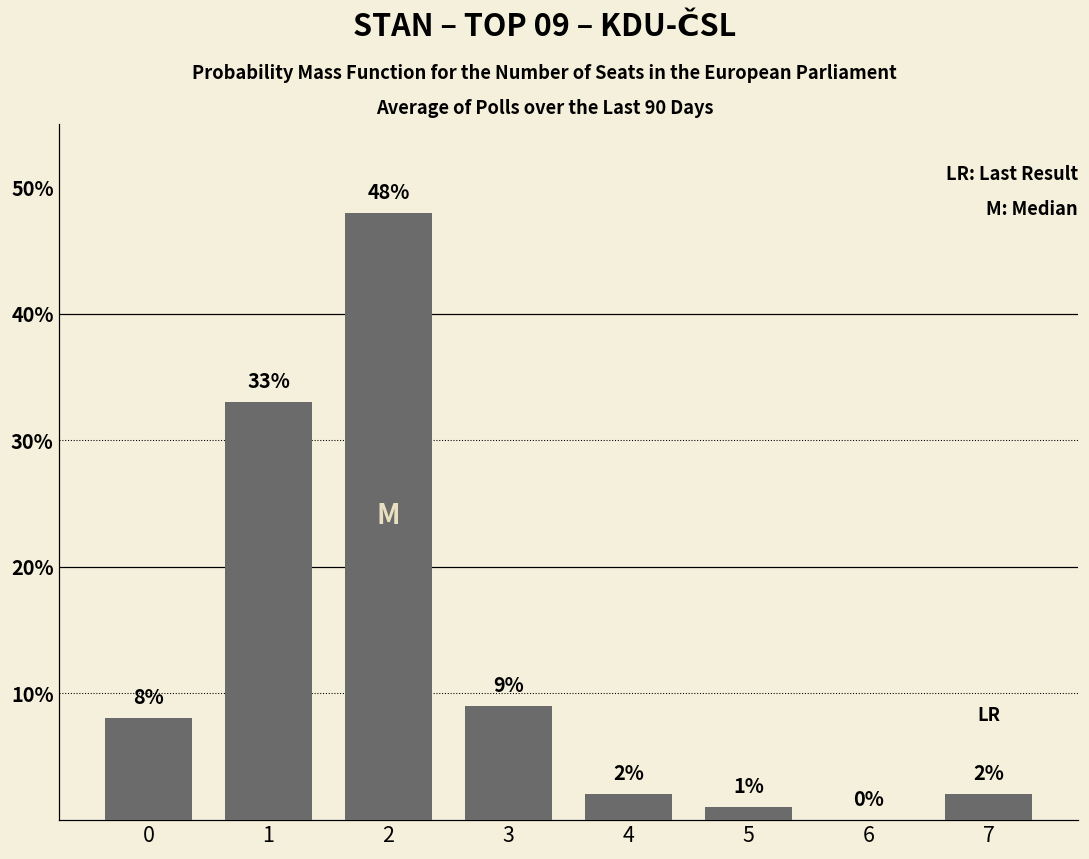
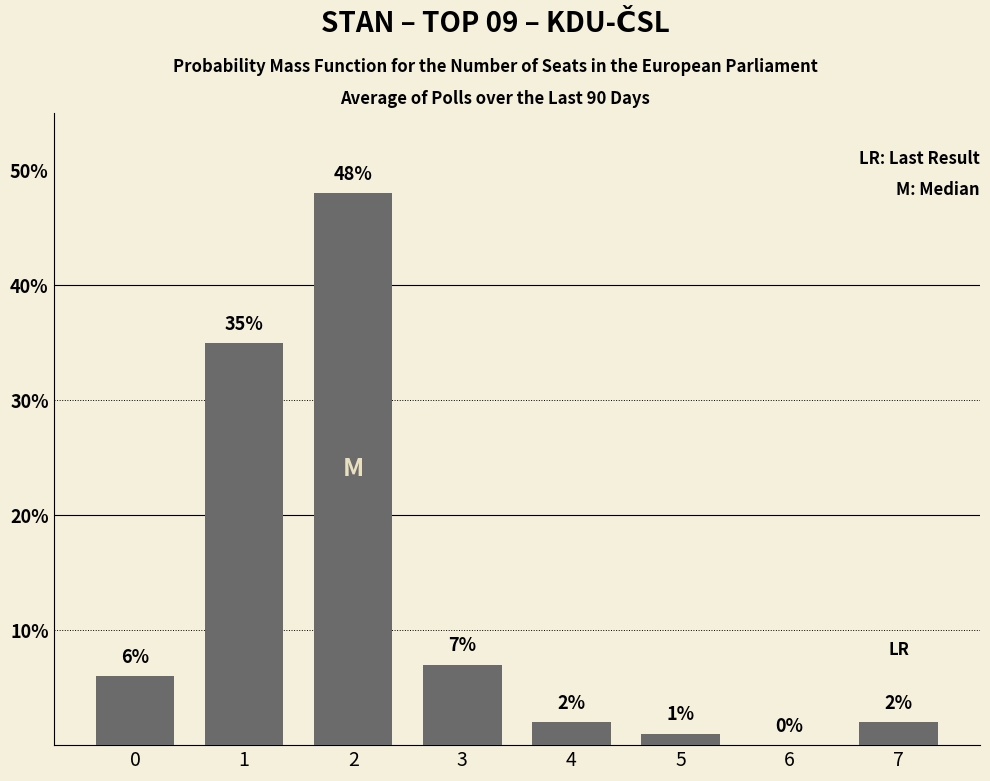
  {
-   "0": "8%",
-   "1": "33%",
+   "0": "6%",
+   "1": "35%",
    "2": "48%",
-   "3": "9%",
+   "3": "7%",
    "4": "2%",
    "5": "1%",
    "6": "0%",
    "7": "2%"
  }
